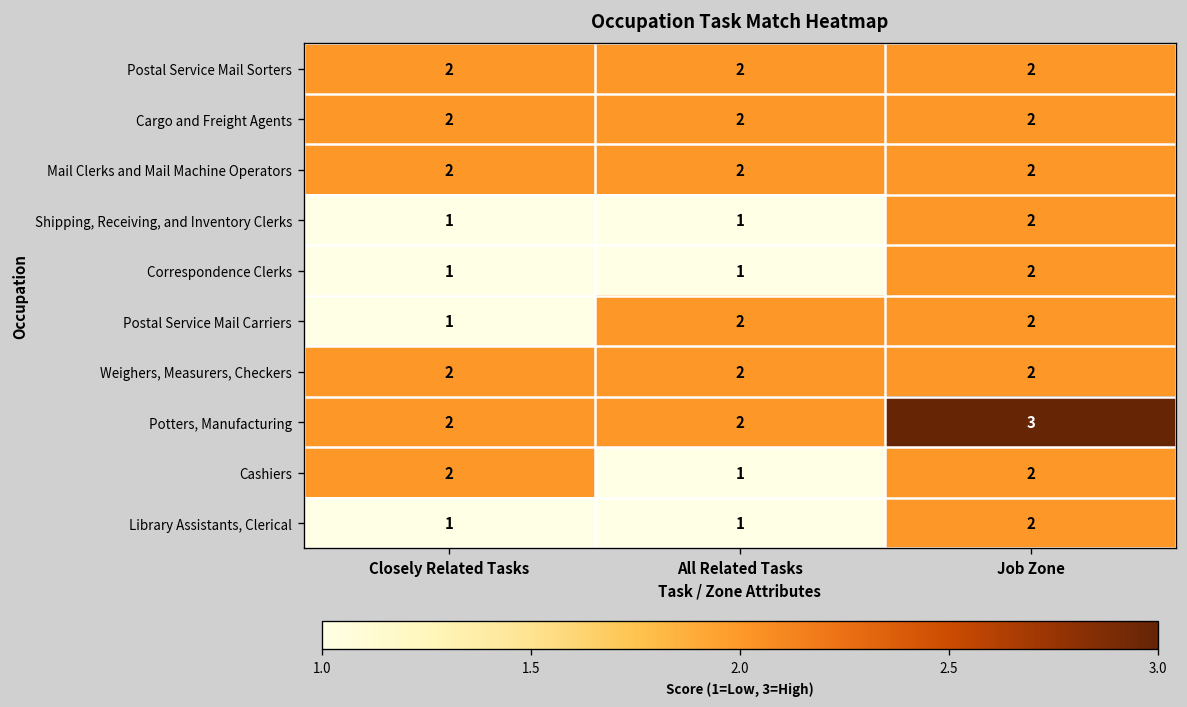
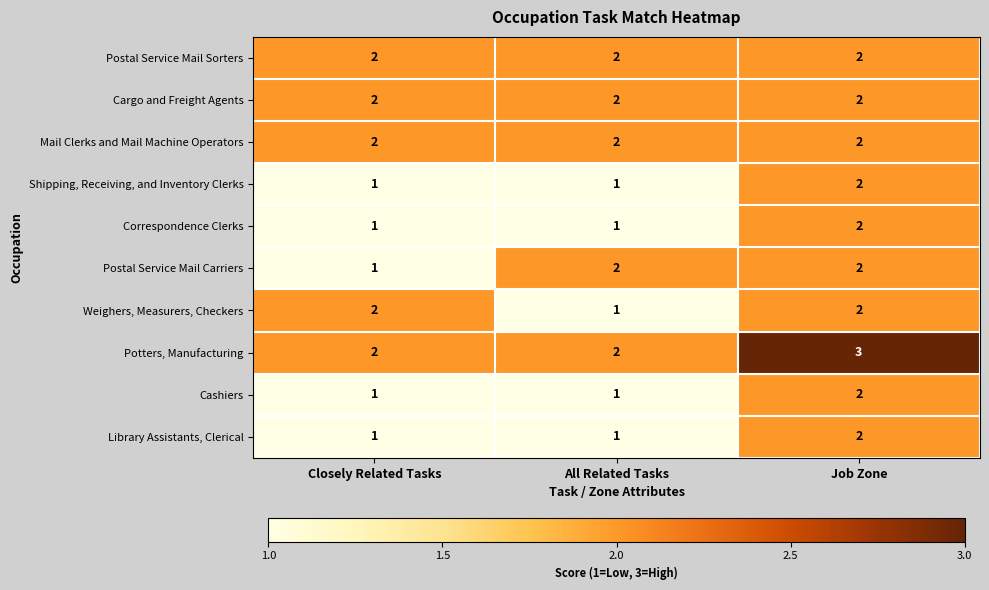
  {
    "Postal Service Mail Sorters": {
      "Closely Related Tasks": 2,
      "All Related Tasks": 2,
      "Job Zone": 2
    },
    "Cargo and Freight Agents": {
      "Closely Related Tasks": 2,
      "All Related Tasks": 2,
      "Job Zone": 2
    },
    "Mail Clerks and Mail Machine Operators": {
      "Closely Related Tasks": 2,
      "All Related Tasks": 2,
      "Job Zone": 2
    },
    "Shipping, Receiving, and Inventory Clerks": {
      "Closely Related Tasks": 1,
      "All Related Tasks": 1,
      "Job Zone": 2
    },
    "Correspondence Clerks": {
      "Closely Related Tasks": 1,
      "All Related Tasks": 1,
      "Job Zone": 2
    },
    "Postal Service Mail Carriers": {
      "Closely Related Tasks": 1,
      "All Related Tasks": 2,
      "Job Zone": 2
    },
    "Weighers, Measurers, Checkers": {
      "Closely Related Tasks": 2,
-     "All Related Tasks": 2,
+     "All Related Tasks": 1,
      "Job Zone": 2
    },
    "Potters, Manufacturing": {
      "Closely Related Tasks": 2,
      "All Related Tasks": 2,
      "Job Zone": 3
    },
    "Cashiers": {
-     "Closely Related Tasks": 2,
+     "Closely Related Tasks": 1,
      "All Related Tasks": 1,
      "Job Zone": 2
    },
    "Library Assistants, Clerical": {
      "Closely Related Tasks": 1,
      "All Related Tasks": 1,
      "Job Zone": 2
    }
  }
